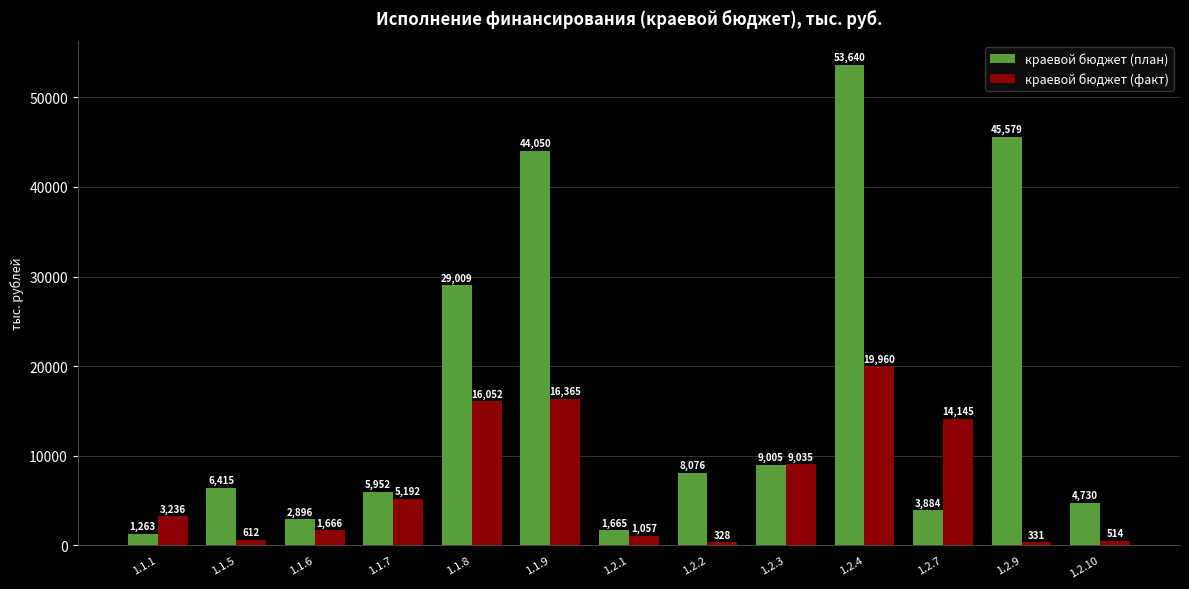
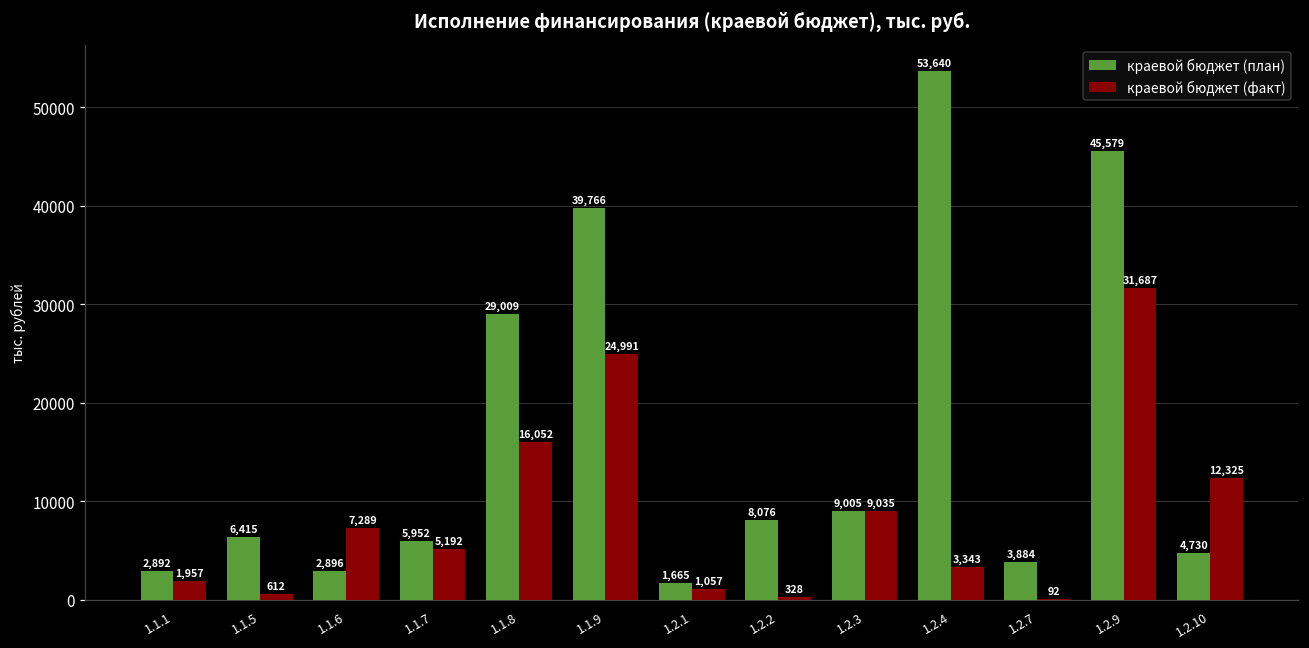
  {
    "краевой бюджет (план)": {
-     "1.1.1": "1,263",
+     "1.1.1": "2,892",
      "1.1.5": "6,415",
      "1.1.6": "2,896",
      "1.1.7": "5,952",
      "1.1.8": "29,009",
-     "1.1.9": "44,050",
+     "1.1.9": "39,766",
      "1.2.1": "1,665",
      "1.2.2": "8,076",
      "1.2.3": "9,005",
      "1.2.4": "53,640",
      "1.2.7": "3,884",
      "1.2.9": "45,579",
      "1.2.10": "4,730"
    },
    "краевой бюджет (факт)": {
-     "1.1.1": "3,236",
+     "1.1.1": "1,957",
      "1.1.5": "612",
-     "1.1.6": "1,666",
+     "1.1.6": "7,289",
      "1.1.7": "5,192",
      "1.1.8": "16,052",
-     "1.1.9": "16,365",
+     "1.1.9": "24,991",
      "1.2.1": "1,057",
      "1.2.2": "328",
      "1.2.3": "9,035",
-     "1.2.4": "19,960",
-     "1.2.7": "14,145",
-     "1.2.9": "331",
-     "1.2.10": "514"
+     "1.2.4": "3,343",
+     "1.2.7": "92",
+     "1.2.9": "31,687",
+     "1.2.10": "12,325"
    }
  }
